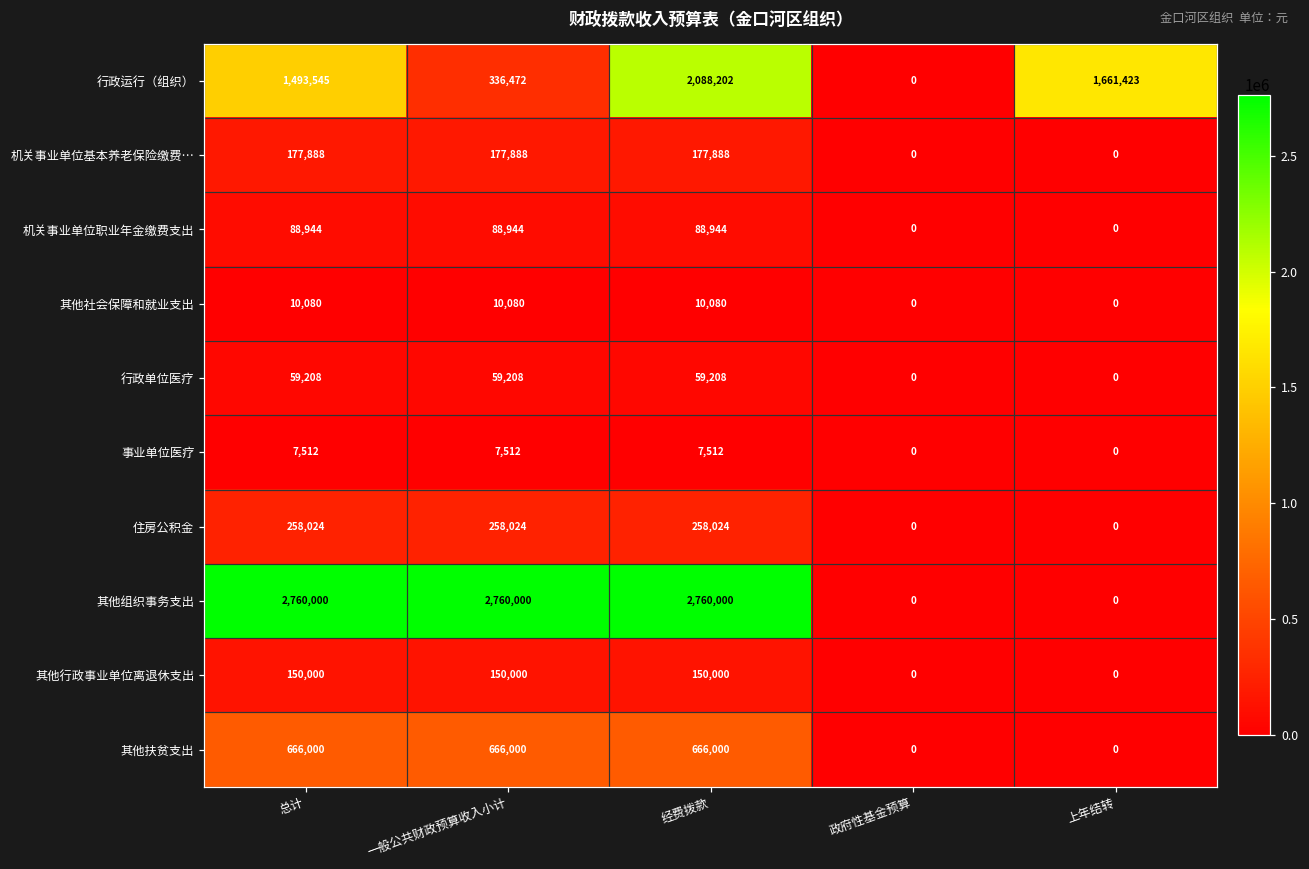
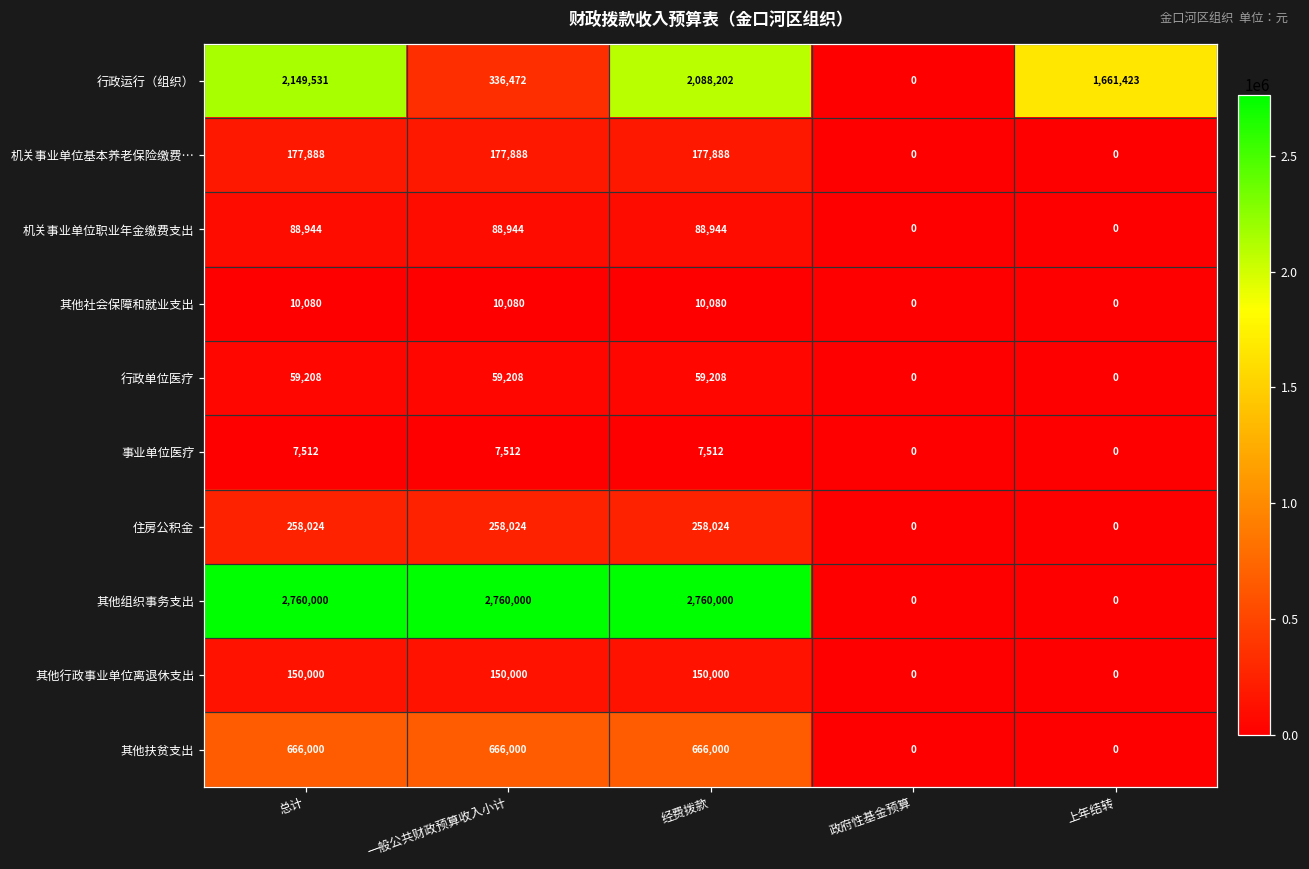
  {
    "行政运行（组织）": {
-     "总计": "1,493,545",
+     "总计": "2,149,531",
      "一般公共财政预算收入小计": "336,472",
      "经费拨款": "2,088,202",
      "政府性基金预算": "0",
      "上年结转": "1,661,423"
    },
    "机关事业单位基本养老保险缴费…": {
      "总计": "177,888",
      "一般公共财政预算收入小计": "177,888",
      "经费拨款": "177,888",
      "政府性基金预算": "0",
      "上年结转": "0"
    },
    "机关事业单位职业年金缴费支出": {
      "总计": "88,944",
      "一般公共财政预算收入小计": "88,944",
      "经费拨款": "88,944",
      "政府性基金预算": "0",
      "上年结转": "0"
    },
    "其他社会保障和就业支出": {
      "总计": "10,080",
      "一般公共财政预算收入小计": "10,080",
      "经费拨款": "10,080",
      "政府性基金预算": "0",
      "上年结转": "0"
    },
    "行政单位医疗": {
      "总计": "59,208",
      "一般公共财政预算收入小计": "59,208",
      "经费拨款": "59,208",
      "政府性基金预算": "0",
      "上年结转": "0"
    },
    "事业单位医疗": {
      "总计": "7,512",
      "一般公共财政预算收入小计": "7,512",
      "经费拨款": "7,512",
      "政府性基金预算": "0",
      "上年结转": "0"
    },
    "住房公积金": {
      "总计": "258,024",
      "一般公共财政预算收入小计": "258,024",
      "经费拨款": "258,024",
      "政府性基金预算": "0",
      "上年结转": "0"
    },
    "其他组织事务支出": {
      "总计": "2,760,000",
      "一般公共财政预算收入小计": "2,760,000",
      "经费拨款": "2,760,000",
      "政府性基金预算": "0",
      "上年结转": "0"
    },
    "其他行政事业单位离退休支出": {
      "总计": "150,000",
      "一般公共财政预算收入小计": "150,000",
      "经费拨款": "150,000",
      "政府性基金预算": "0",
      "上年结转": "0"
    },
    "其他扶贫支出": {
      "总计": "666,000",
      "一般公共财政预算收入小计": "666,000",
      "经费拨款": "666,000",
      "政府性基金预算": "0",
      "上年结转": "0"
    }
  }
